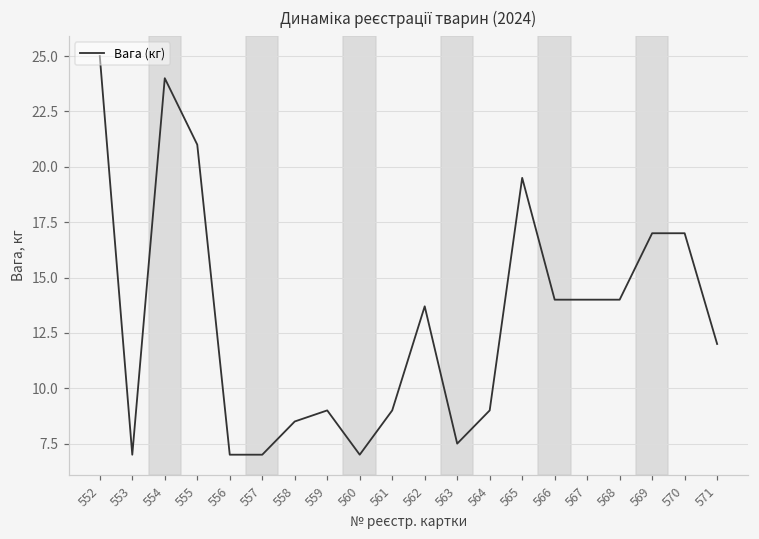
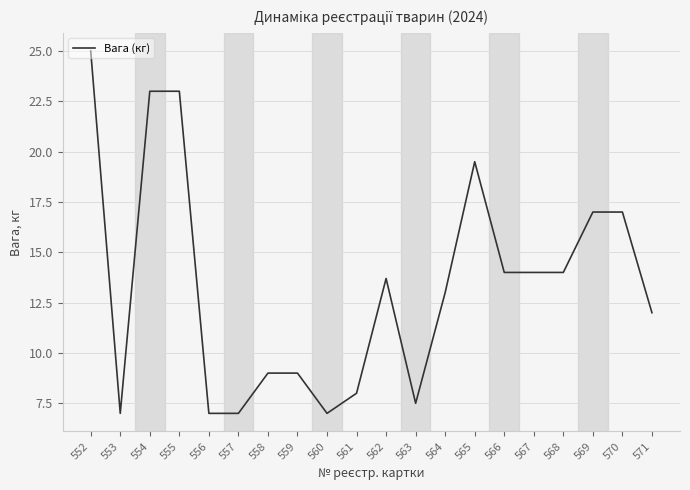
  {
    "553": 7.0,
-   "554": 24,
-   "555": 21,
+   "554": 23,
+   "555": 23,
    "556": 7.0,
    "557": 7.0,
-   "558": 8.5,
+   "558": 9.0,
    "559": 9.0,
    "560": 7.0,
-   "561": 9,
+   "561": 8,
    "562": 13.7,
    "563": 7.5,
-   "564": 9,
+   "564": 13,
    "565": 19.5,
    "566": 14.0,
    "567": 14.0,
    "568": 14.0,
    "569": 17.0,
    "570": 17.0,
    "571": 12.0
  }
